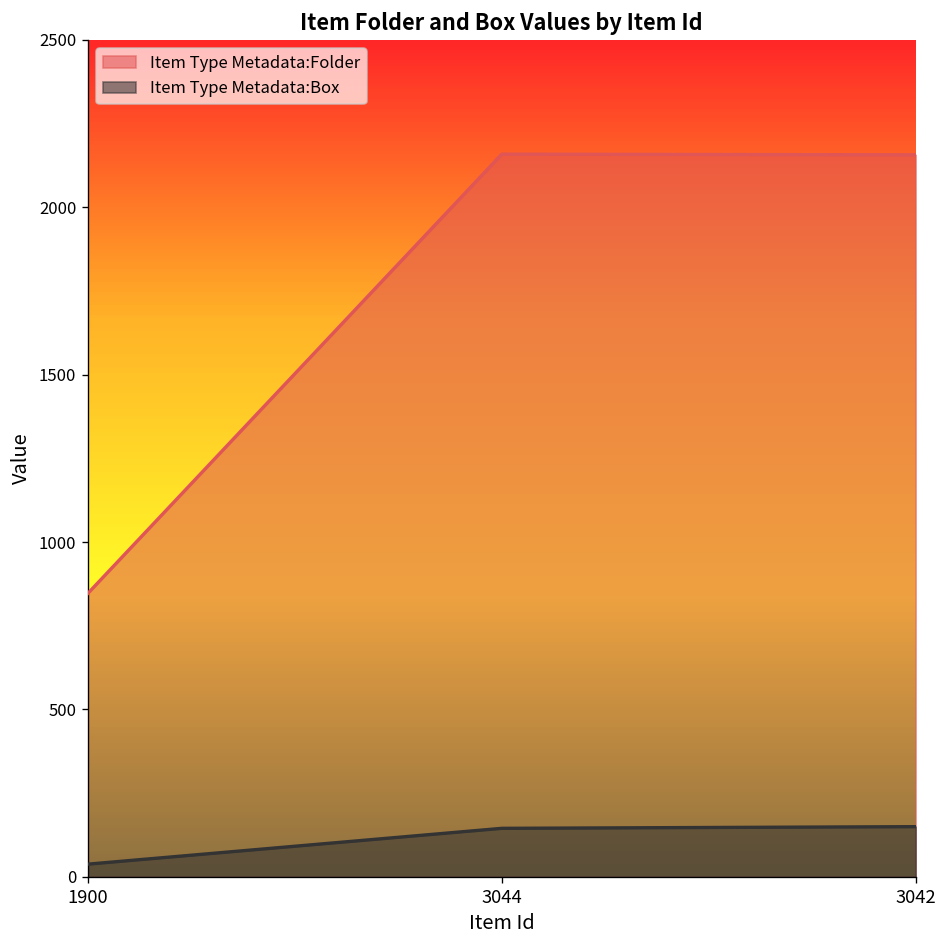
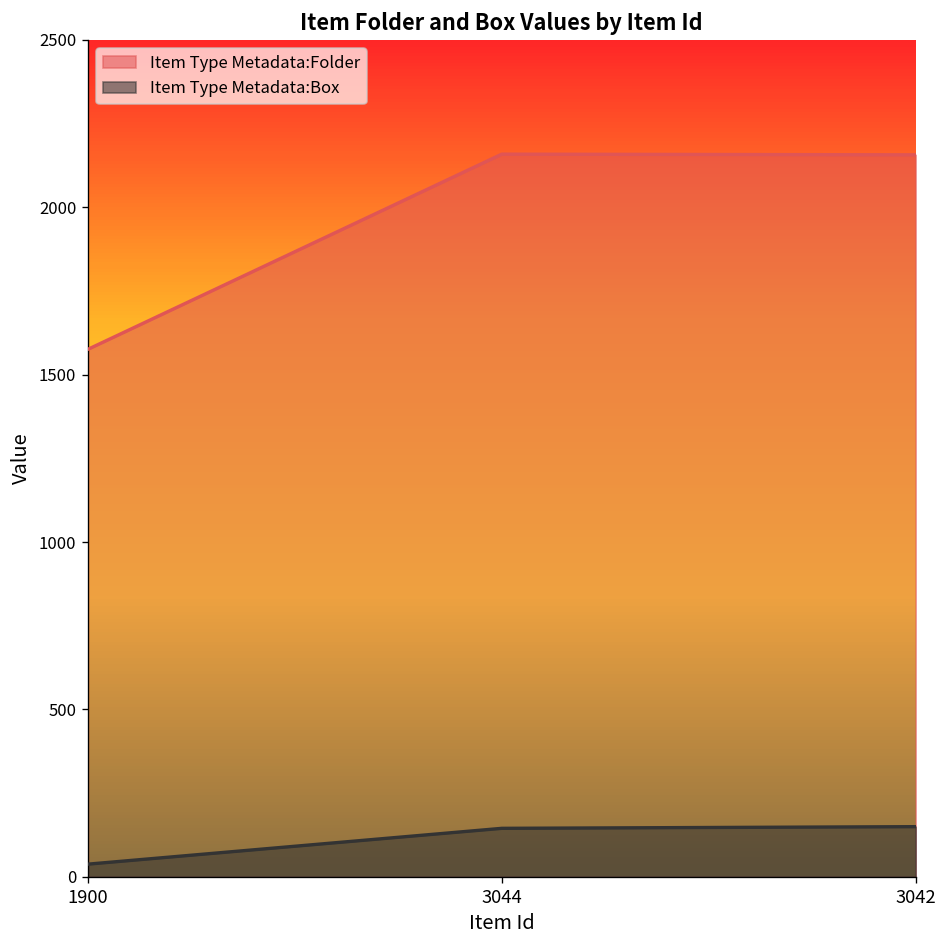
  {
    "Item Type Metadata:Folder": {
-     "1900": 850,
+     "1900": 1580,
      "3044": 2160,
      "3042": 2160
    },
    "Item Type Metadata:Box": {
      "1900": 40,
      "3044": 150,
      "3042": 150
    }
  }
